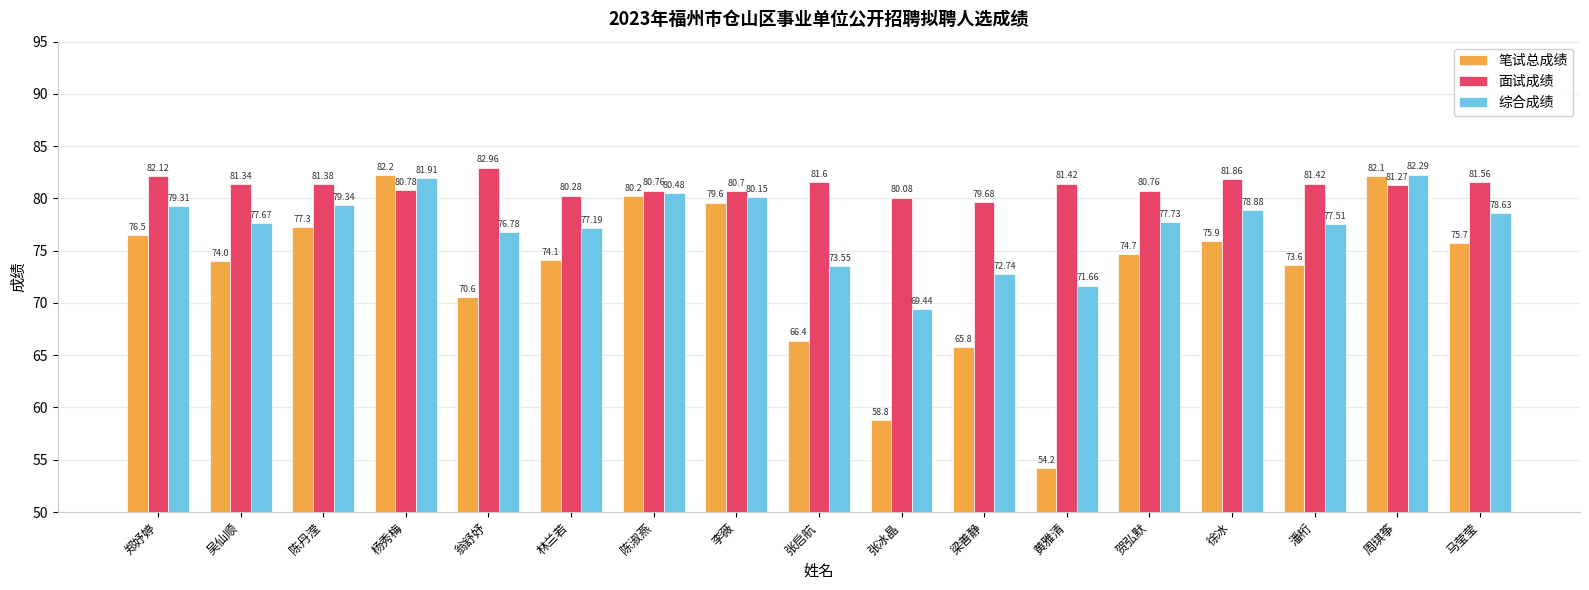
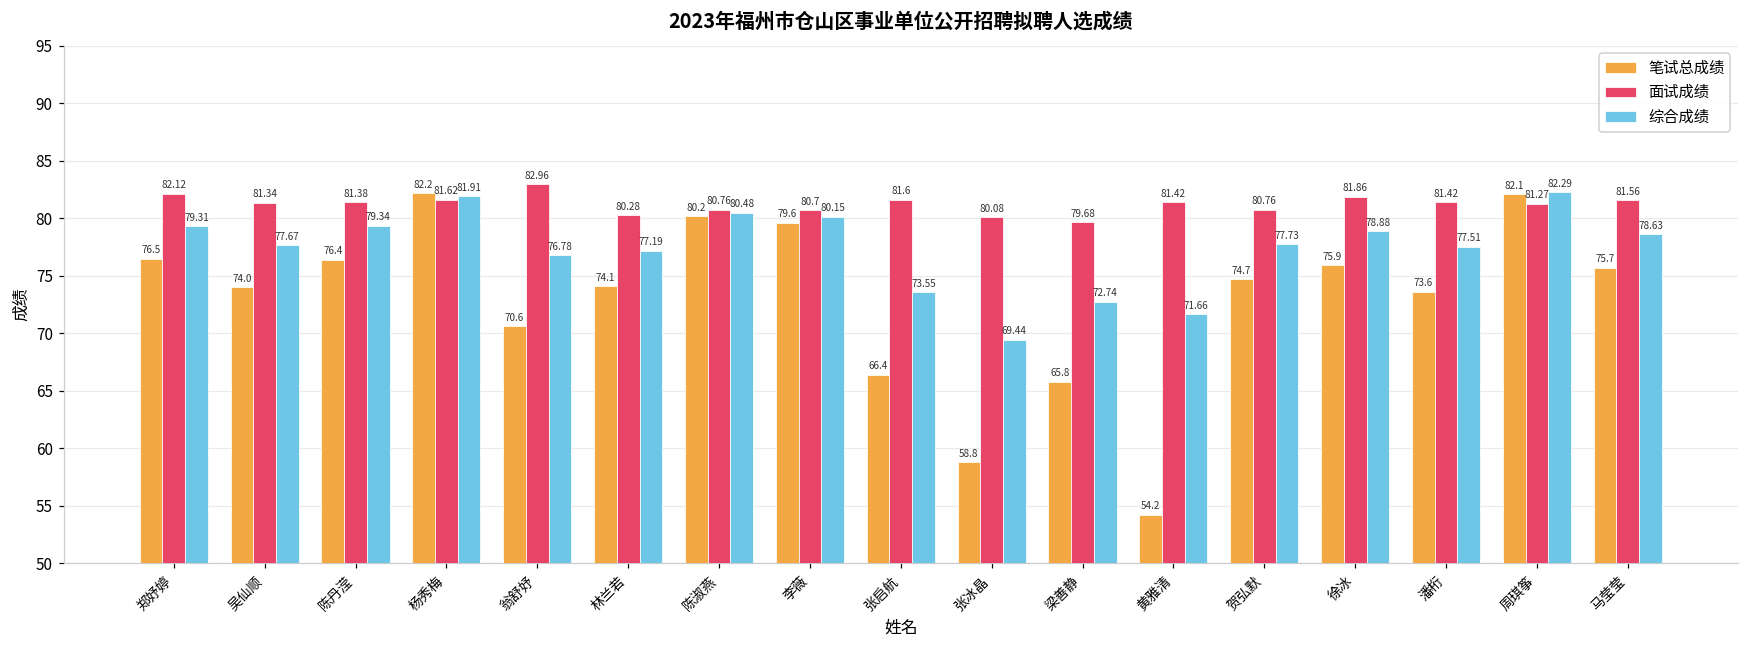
  {
    "笔试总成绩": {
      "郑妤婷": 76.5,
      "吴仙顺": 74.0,
-     "陈丹滢": 77.3,
+     "陈丹滢": 76.4,
      "杨秀梅": 82.2,
      "翁舒妤": 70.6,
      "林兰若": 74.1,
      "陈淑燕": 80.2,
      "李薇": 79.6,
      "张启航": 66.4,
      "张冰晶": 58.8,
      "梁善静": 65.8,
      "黄雅清": 54.2,
      "贺弘默": 74.7,
      "徐冰": 75.9,
      "潘桁": 73.6,
      "周琪筝": 82.1,
      "马莹莹": 75.7
    },
    "面试成绩": {
      "郑妤婷": 82.12,
      "吴仙顺": 81.34,
      "陈丹滢": 81.38,
-     "杨秀梅": 80.78,
+     "杨秀梅": 81.62,
      "翁舒妤": 82.96,
      "林兰若": 80.28,
      "陈淑燕": 80.76,
      "李薇": 80.7,
      "张启航": 81.6,
      "张冰晶": 80.08,
      "梁善静": 79.68,
      "黄雅清": 81.42,
      "贺弘默": 80.76,
      "徐冰": 81.86,
      "潘桁": 81.42,
      "周琪筝": 81.27,
      "马莹莹": 81.56
    },
    "综合成绩": {
      "郑妤婷": 79.31,
      "吴仙顺": 77.67,
      "陈丹滢": 79.34,
      "杨秀梅": 81.91,
      "翁舒妤": 76.78,
      "林兰若": 77.19,
      "陈淑燕": 80.48,
      "李薇": 80.15,
      "张启航": 73.55,
      "张冰晶": 69.44,
      "梁善静": 72.74,
      "黄雅清": 71.66,
      "贺弘默": 77.73,
      "徐冰": 78.88,
      "潘桁": 77.51,
      "周琪筝": 82.29,
      "马莹莹": 78.63
    }
  }
